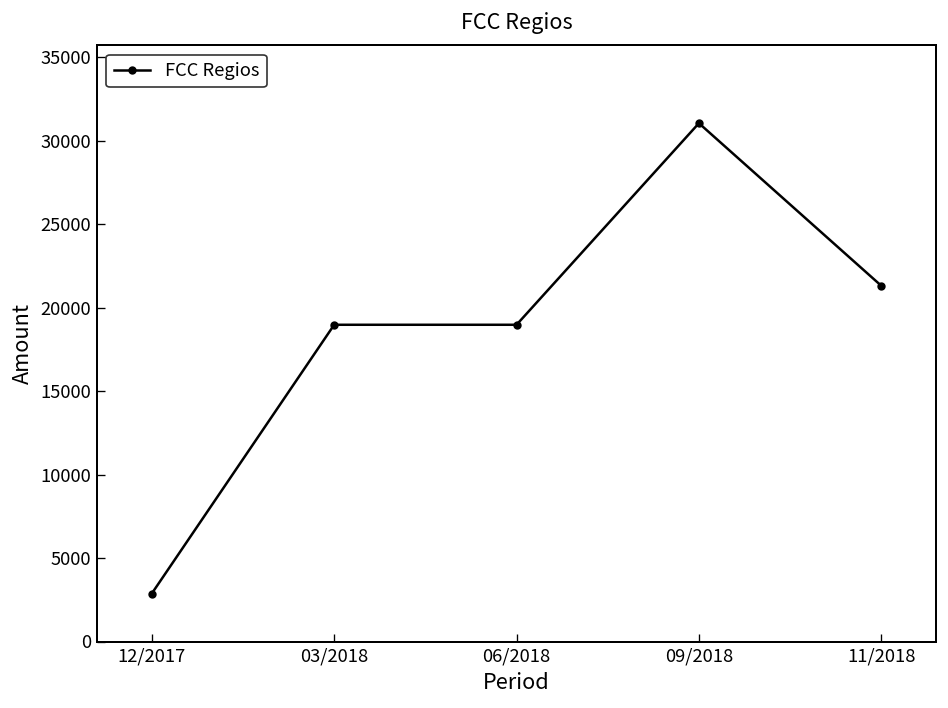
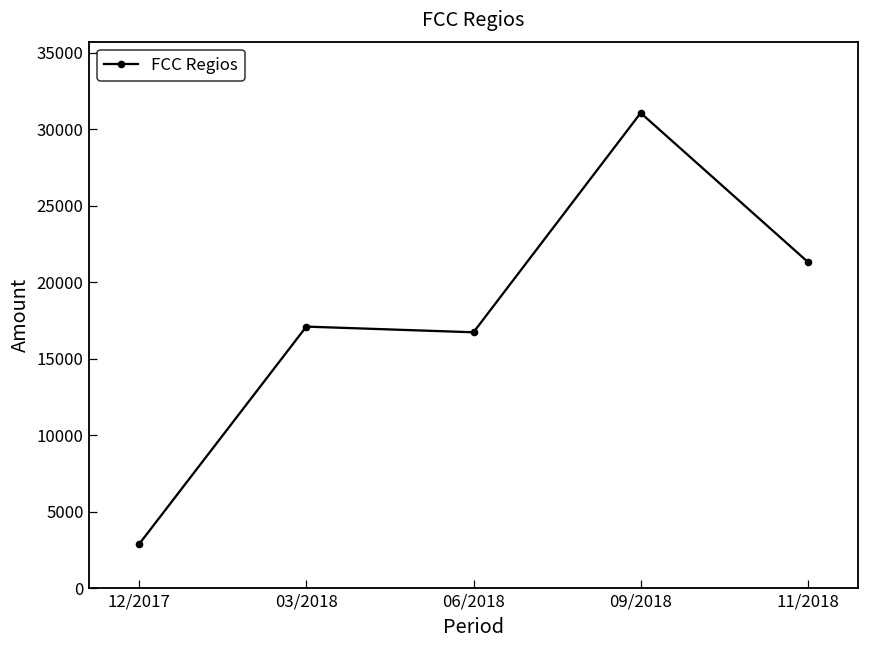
  {
    "12/2017": 2900,
-   "03/2018": 19000,
-   "06/2018": 19000,
+   "03/2018": 17100,
+   "06/2018": 16700,
    "09/2018": 31100,
    "11/2018": 21300
  }
